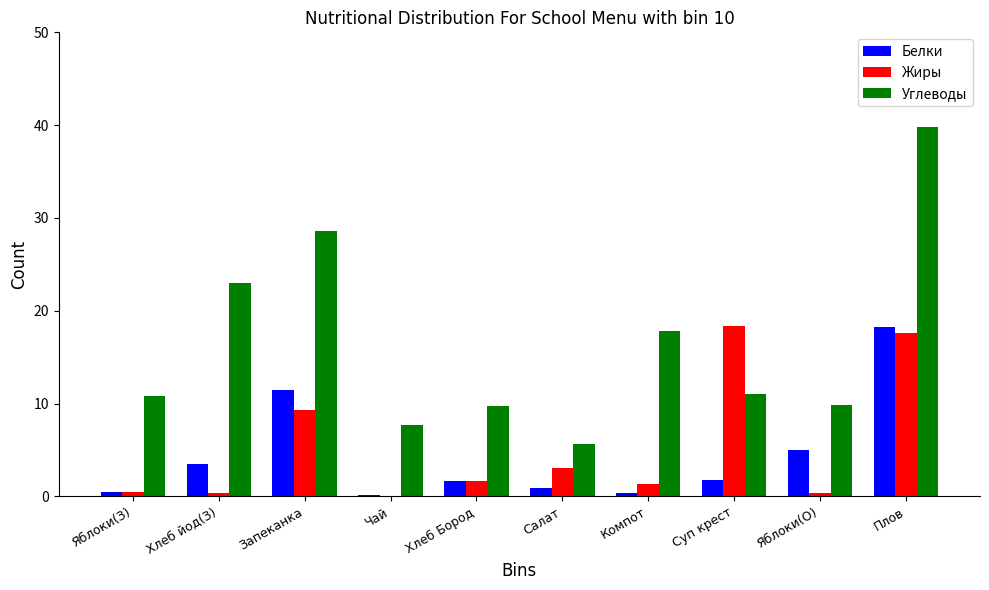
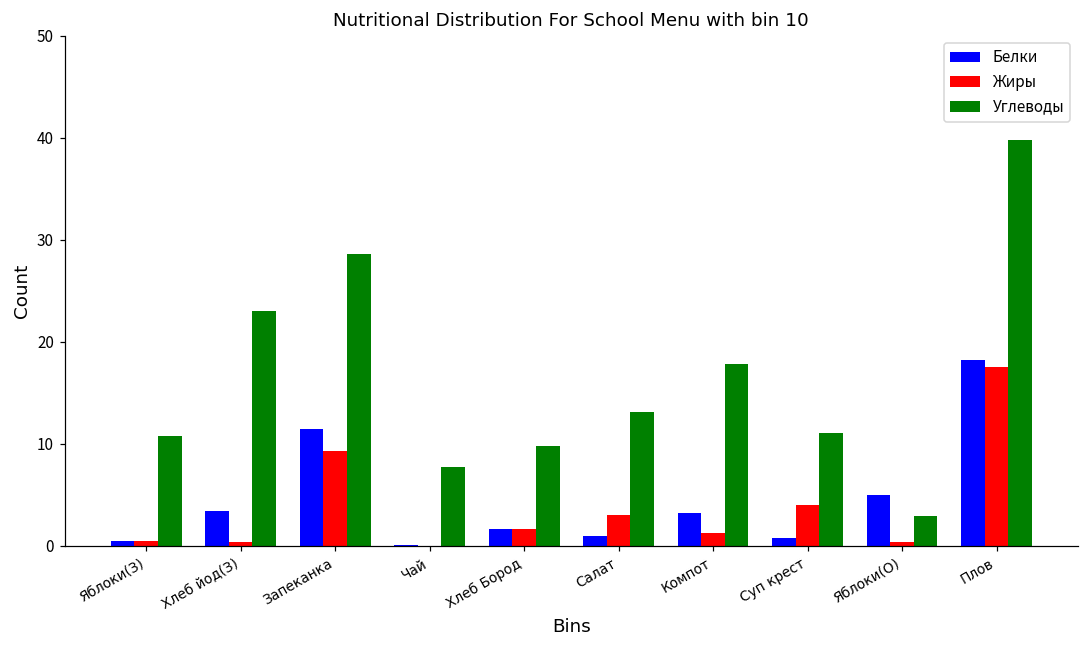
  {
    "Белки": {
      "Яблоки(З)": 0,
      "Хлеб йод(З)": 3,
      "Запеканка": 11,
      "Хлеб Бород": 2,
      "Салат": 1,
-     "Компот": 0,
-     "Суп крест": 2,
+     "Компот": 3,
+     "Суп крест": 1,
      "Яблоки(О)": 5,
      "Плов": 18
    },
    "Жиры": {
      "Яблоки(З)": 0,
      "Хлеб йод(З)": 0,
      "Запеканка": 9,
      "Хлеб Бород": 2,
      "Салат": 3,
      "Компот": 1,
-     "Суп крест": 18,
+     "Суп крест": 4,
      "Яблоки(О)": 0,
      "Плов": 18
    },
    "Углеводы": {
      "Яблоки(З)": 11,
      "Хлеб йод(З)": 23,
      "Запеканка": 29,
      "Чай": 8,
      "Хлеб Бород": 10,
-     "Салат": 6,
+     "Салат": 13,
      "Компот": 18,
      "Суп крест": 11,
-     "Яблоки(О)": 10,
+     "Яблоки(О)": 3,
      "Плов": 40
    }
  }
